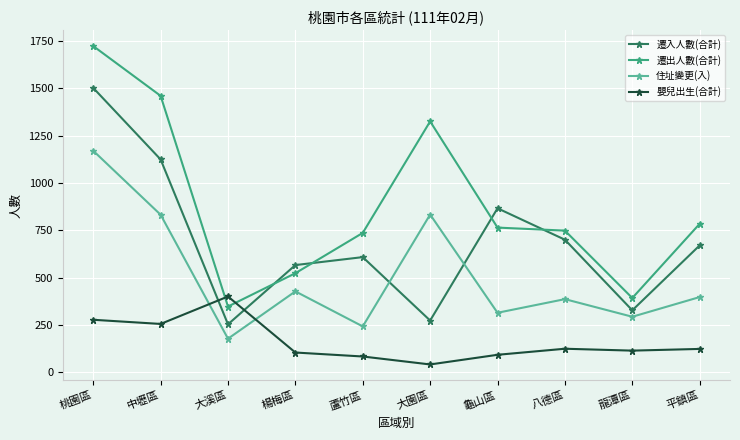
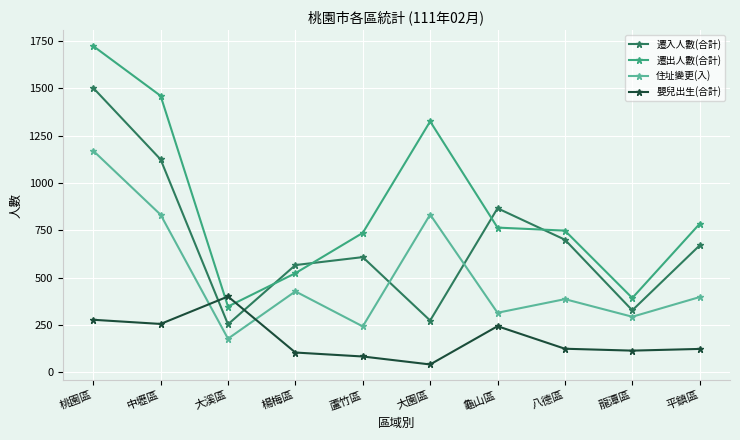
  {
    "嬰兒出生(合計)": {
      "桃園區": 280,
      "中壢區": 260,
      "大溪區": 400,
      "楊梅區": 110,
      "蘆竹區": 80,
      "大園區": 40,
-     "龜山區": 90,
+     "龜山區": 240,
      "八德區": 130,
      "龍潭區": 120,
      "平鎮區": 120
    }
  }
